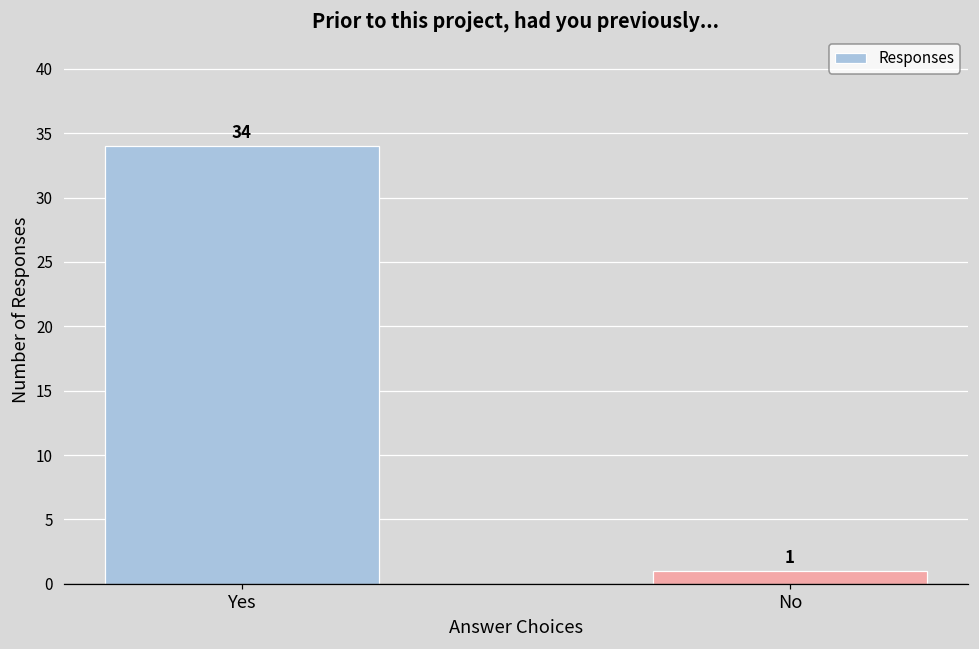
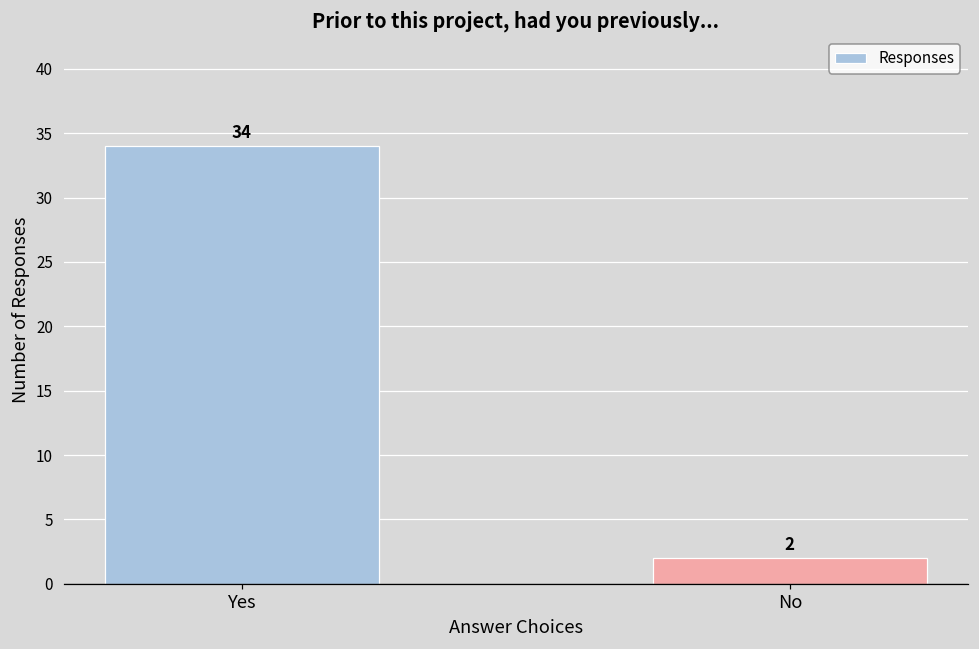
  {
    "Yes": 34,
-   "No": 1
+   "No": 2
  }
